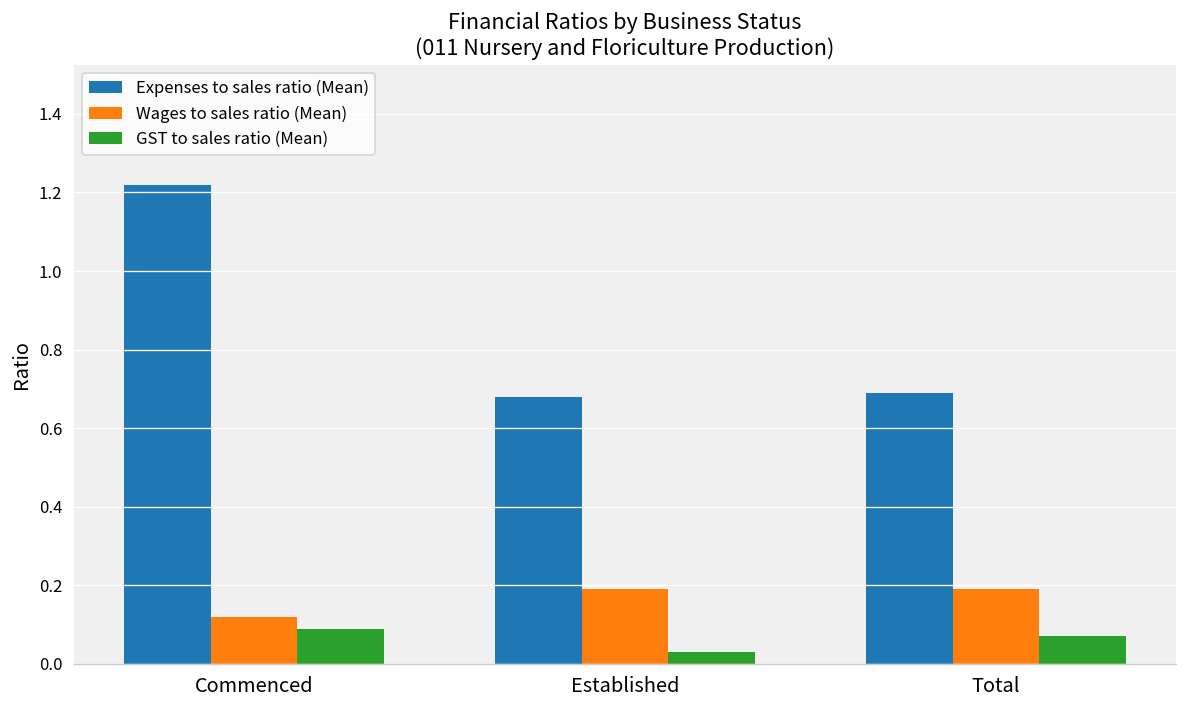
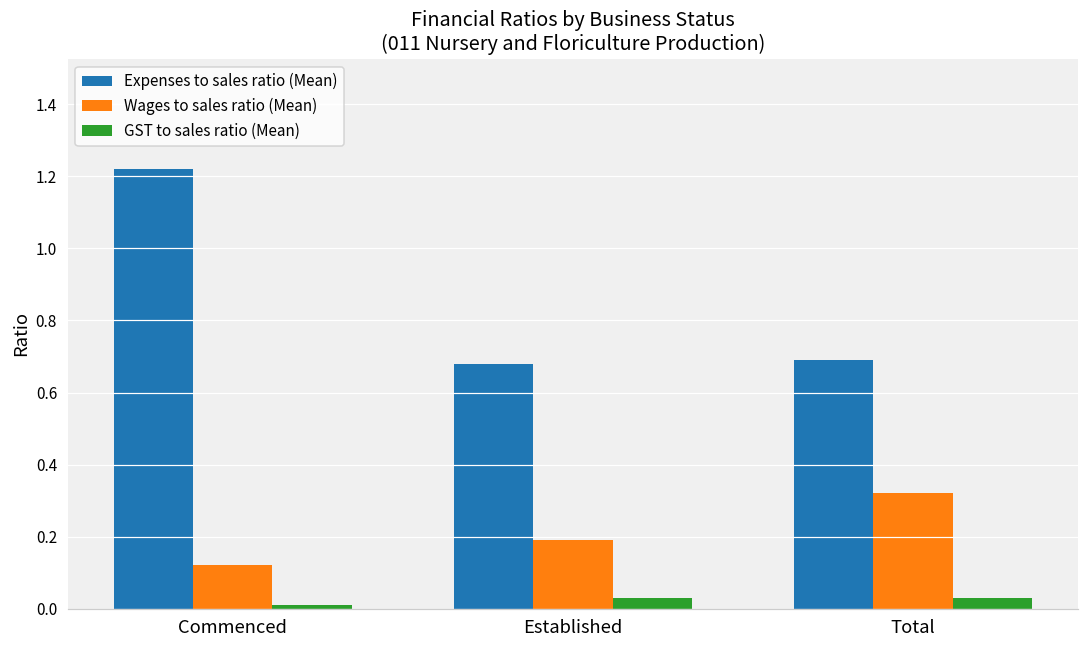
  {
    "Expenses to sales ratio (Mean)": {
      "Commenced": 1.22,
      "Established": 0.68,
      "Total": 0.69
    },
    "Wages to sales ratio (Mean)": {
      "Commenced": 0.12,
      "Established": 0.19,
-     "Total": 0.19
+     "Total": 0.32
    },
    "GST to sales ratio (Mean)": {
-     "Commenced": 0.09,
+     "Commenced": 0.01,
      "Established": 0.03,
-     "Total": 0.07
+     "Total": 0.03
    }
  }
